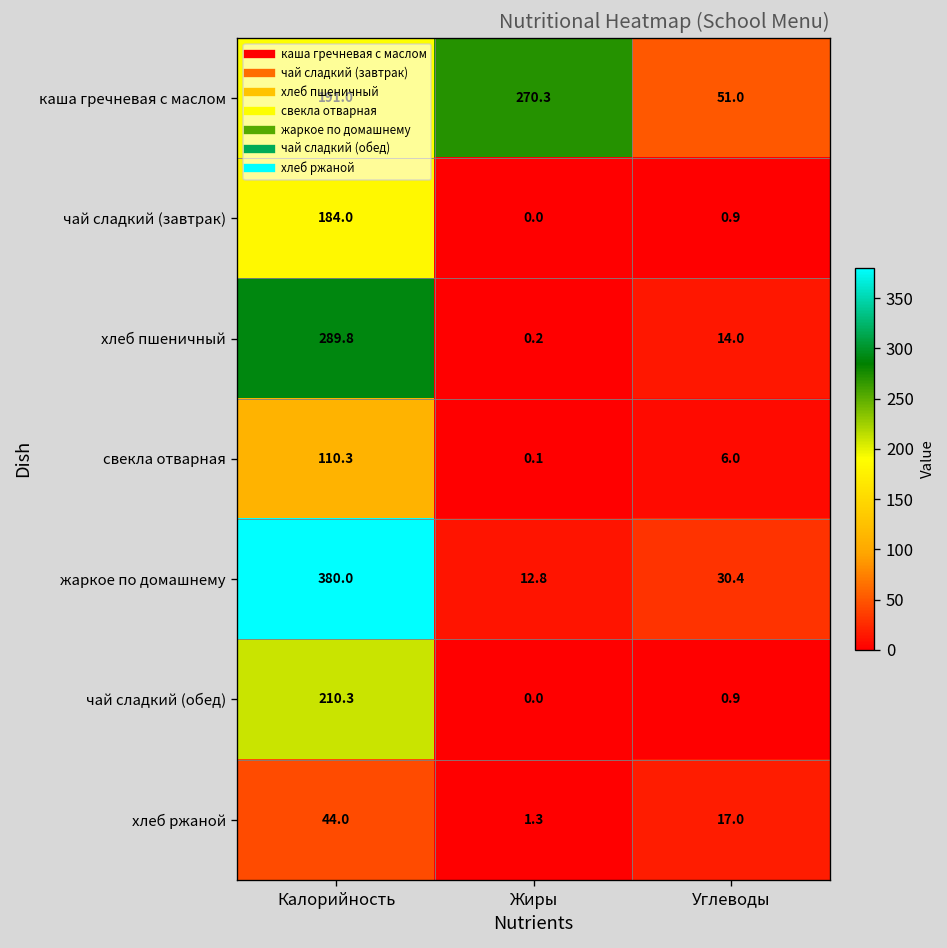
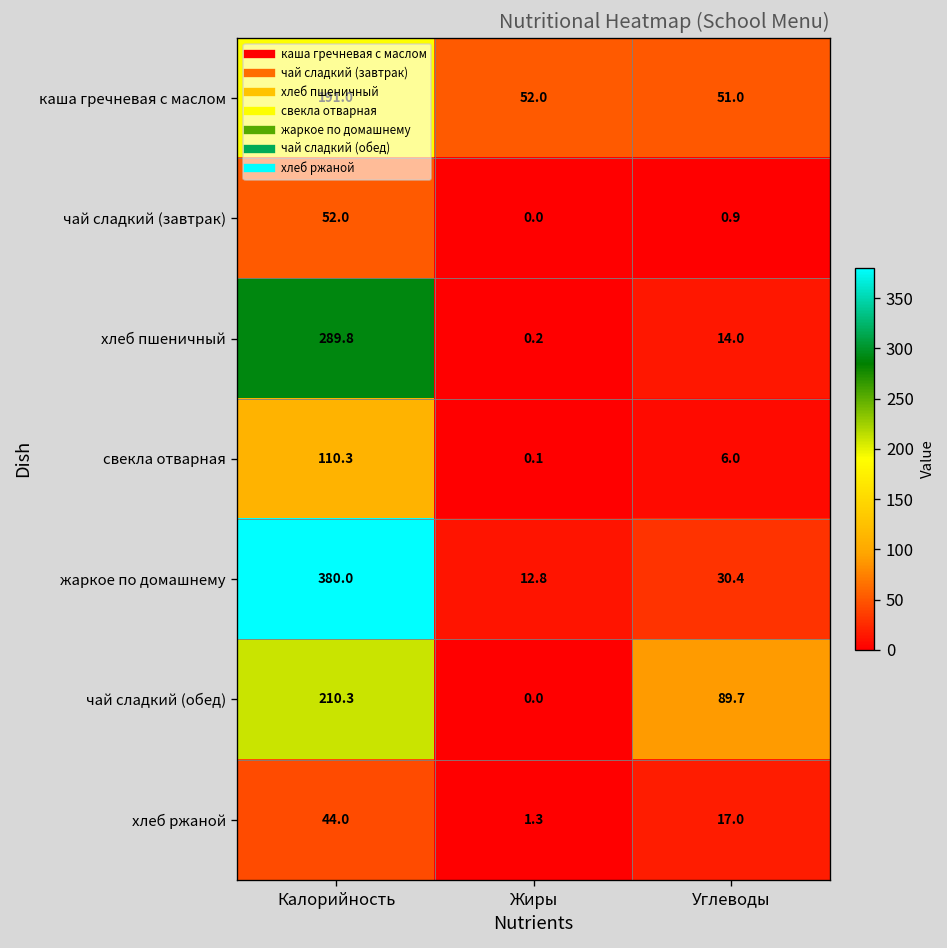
  {
    "каша гречневая с маслом": {
-     "Жиры": 270.3,
+     "Жиры": 52.0,
      "Углеводы": 51.0
    },
    "чай сладкий (завтрак)": {
-     "Калорийность": 184.0,
+     "Калорийность": 52.0,
      "Жиры": 0.0,
      "Углеводы": 0.9
    },
    "хлеб пшеничный": {
      "Калорийность": 289.8,
      "Жиры": 0.2,
      "Углеводы": 14.0
    },
    "свекла отварная": {
      "Калорийность": 110.3,
      "Жиры": 0.1,
      "Углеводы": 6.0
    },
    "жаркое по домашнему": {
      "Калорийность": 380.0,
      "Жиры": 12.8,
      "Углеводы": 30.4
    },
    "чай сладкий (обед)": {
      "Калорийность": 210.3,
      "Жиры": 0.0,
-     "Углеводы": 0.9
+     "Углеводы": 89.7
    },
    "хлеб ржаной": {
      "Калорийность": 44.0,
      "Жиры": 1.3,
      "Углеводы": 17.0
    }
  }
